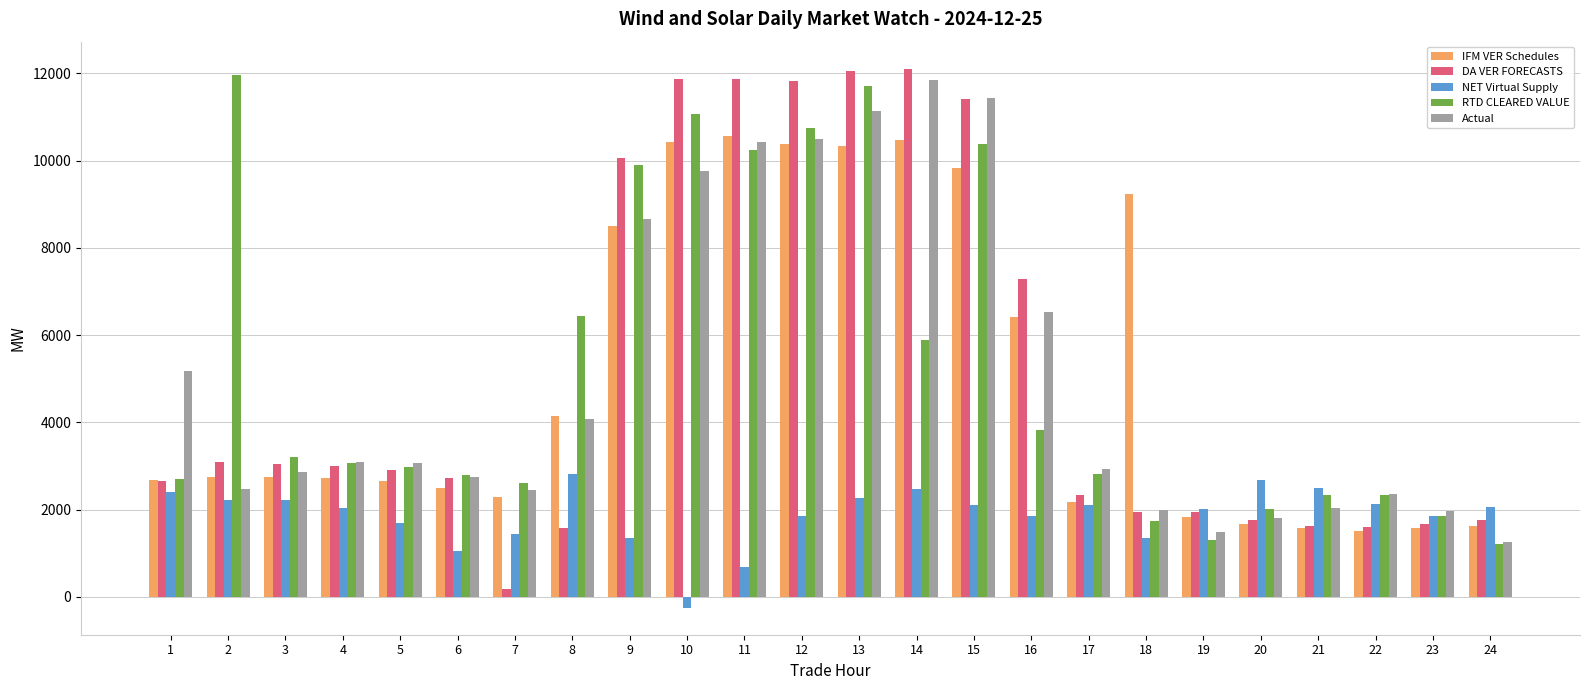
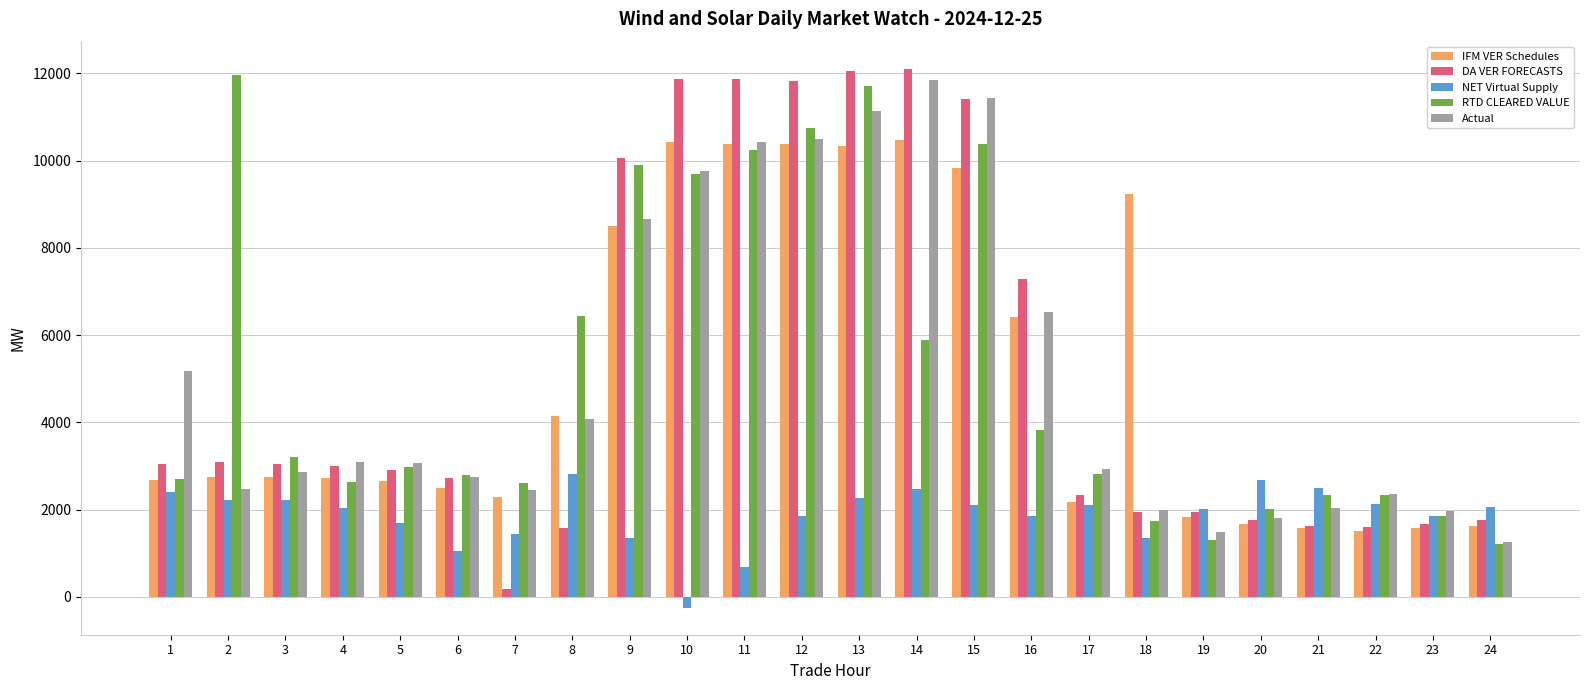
  {
    "IFM VER Schedules": {
      "1": 2700,
      "2": 2700,
      "3": 2700,
      "4": 2700,
      "5": 2700,
      "6": 2500,
      "7": 2300,
      "8": 4100,
      "9": 8500,
      "10": 10400,
-     "11": 10600,
+     "11": 10400,
      "12": 10400,
      "13": 10300,
      "14": 10500,
      "15": 9800,
      "16": 6400,
      "17": 2200,
      "18": 9200,
      "19": 1800,
      "20": 1700,
      "21": 1600,
      "22": 1500,
      "23": 1600,
      "24": 1600
    },
    "DA VER FORECASTS": {
-     "1": 2700,
+     "1": 3000,
      "2": 3100,
      "3": 3000,
      "4": 3000,
      "5": 2900,
      "6": 2700,
      "7": 200,
      "8": 1600,
      "9": 10100,
      "10": 11900,
      "11": 11900,
      "12": 11800,
      "13": 12000,
      "14": 12100,
      "15": 11400,
      "16": 7300,
      "17": 2300,
      "18": 1900,
      "19": 1900,
      "20": 1800,
      "21": 1600,
      "22": 1600,
      "23": 1700,
      "24": 1800
    },
    "NET Virtual Supply": {
      "1": 2400,
      "2": 2200,
      "3": 2200,
      "4": 2000,
      "5": 1700,
      "6": 1100,
      "7": 1400,
      "8": 2800,
      "9": 1400,
      "10": -200,
      "11": 700,
      "12": 1900,
      "13": 2300,
      "14": 2500,
      "15": 2100,
      "16": 1800,
      "17": 2100,
      "18": 1400,
      "19": 2000,
      "20": 2700,
      "21": 2500,
      "22": 2100,
      "23": 1900,
      "24": 2100
    },
    "RTD CLEARED VALUE": {
      "1": 2700,
      "2": 12000,
      "3": 3200,
-     "4": 3100,
+     "4": 2600,
      "5": 3000,
      "6": 2800,
      "7": 2600,
      "8": 6400,
      "9": 9900,
-     "10": 11100,
+     "10": 9700,
      "11": 10200,
      "12": 10700,
      "13": 11700,
      "14": 5900,
      "15": 10400,
      "16": 3800,
      "17": 2800,
      "18": 1700,
      "19": 1300,
      "20": 2000,
      "21": 2300,
      "22": 2300,
      "23": 1900,
      "24": 1200
    },
    "Actual": {
      "1": 5200,
      "2": 2500,
      "3": 2900,
      "4": 3100,
      "5": 3100,
      "6": 2800,
      "7": 2500,
      "8": 4100,
      "9": 8700,
      "10": 9800,
      "11": 10400,
      "12": 10500,
      "13": 11100,
      "14": 11800,
      "15": 11400,
      "16": 6500,
      "17": 2900,
      "18": 2000,
      "19": 1500,
      "20": 1800,
      "21": 2000,
      "22": 2300,
      "23": 2000,
      "24": 1300
    }
  }
